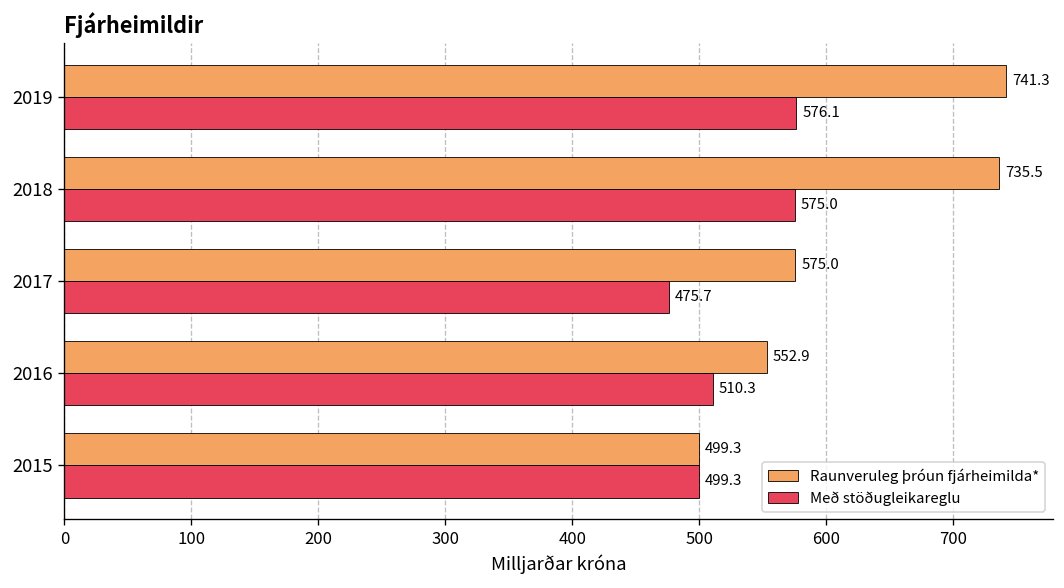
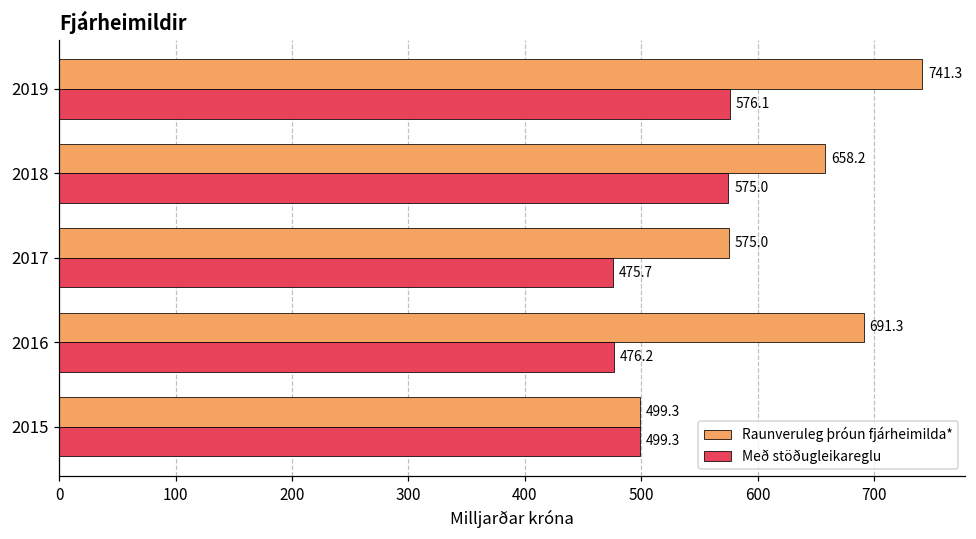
  {
    "Raunveruleg þróun fjárheimilda*": {
      "2019": 741.3,
-     "2018": 735.5,
+     "2018": 658.2,
      "2017": 575.0,
-     "2016": 552.9,
+     "2016": 691.3,
      "2015": 499.3
    },
    "Með stöðugleikareglu": {
      "2019": 576.1,
      "2018": 575.0,
      "2017": 475.7,
-     "2016": 510.3,
+     "2016": 476.2,
      "2015": 499.3
    }
  }
